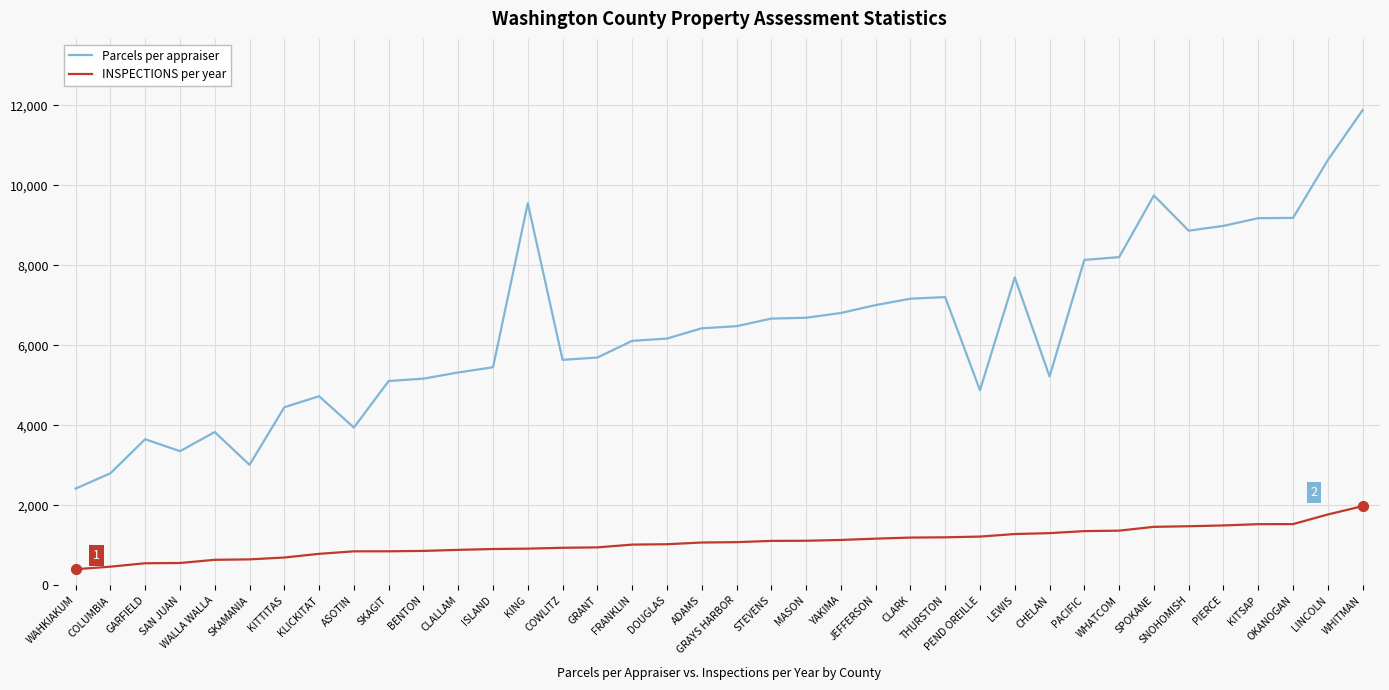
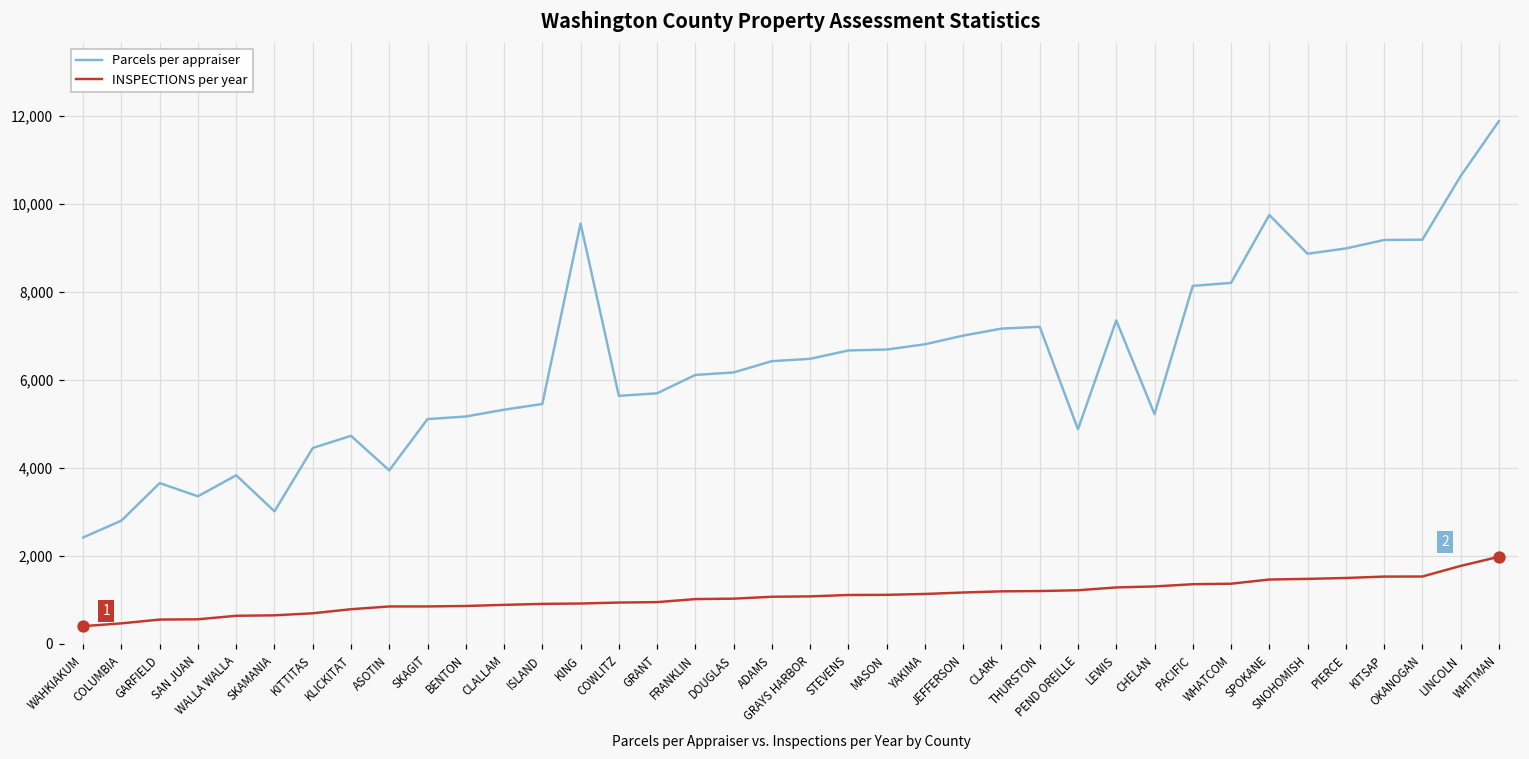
  {
    "Parcels per appraiser": {
      "WAHKIAKUM": "2,400",
      "COLUMBIA": "2,800",
      "GARFIELD": "3,700",
      "SAN JUAN": "3,400",
      "WALLA WALLA": "3,800",
      "SKAMANIA": "3,000",
      "KITTITAS": "4,500",
      "KLICKITAT": "4,700",
      "ASOTIN": "3,900",
      "SKAGIT": "5,100",
      "BENTON": "5,200",
      "CLALLAM": "5,300",
      "ISLAND": "5,500",
      "KING": "9,600",
      "COWLITZ": "5,600",
      "GRANT": "5,700",
      "FRANKLIN": "6,100",
      "DOUGLAS": "6,200",
      "ADAMS": "6,400",
      "GRAYS HARBOR": "6,500",
      "STEVENS": "6,700",
      "MASON": "6,700",
      "YAKIMA": "6,800",
      "JEFFERSON": "7,000",
      "CLARK": "7,200",
      "THURSTON": "7,200",
      "PEND OREILLE": "4,900",
-     "LEWIS": "7,700",
+     "LEWIS": "7,400",
      "CHELAN": "5,200",
      "PACIFIC": "8,100",
      "WHATCOM": "8,200",
      "SPOKANE": "9,700",
      "SNOHOMISH": "8,900",
      "PIERCE": "9,000",
      "KITSAP": "9,200",
      "OKANOGAN": "9,200",
      "LINCOLN": "10,600",
      "WHITMAN": "11,900"
    }
  }
